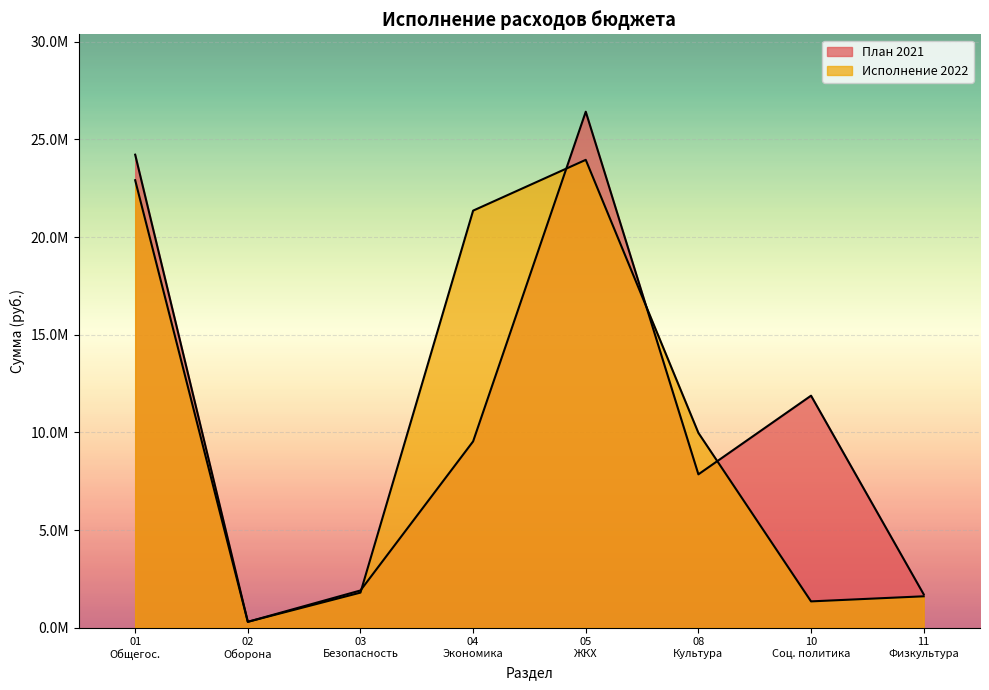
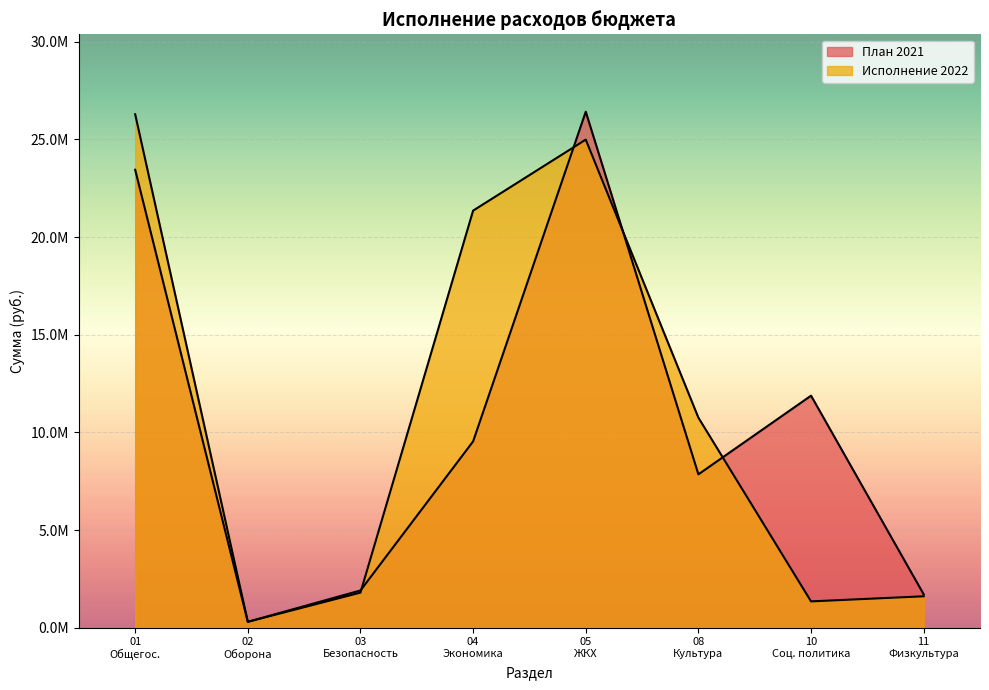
  {
    "План 2021": {
-     "01 Общегос.": 24200000,
+     "01 Общегос.": 23400000,
      "04 Экономика": 9500000,
      "05 ЖКХ": 26400000,
      "08 Культура": 7900000,
      "10 Соц. политика": 11900000
    },
    "Исполнение 2022": {
-     "01 Общегос.": 22900000,
+     "01 Общегос.": 26300000,
      "04 Экономика": 21400000,
-     "05 ЖКХ": 24000000,
-     "08 Культура": 10000000,
+     "05 ЖКХ": 25000000,
+     "08 Культура": 10800000,
      "10 Соц. политика": 1300000
    }
  }
